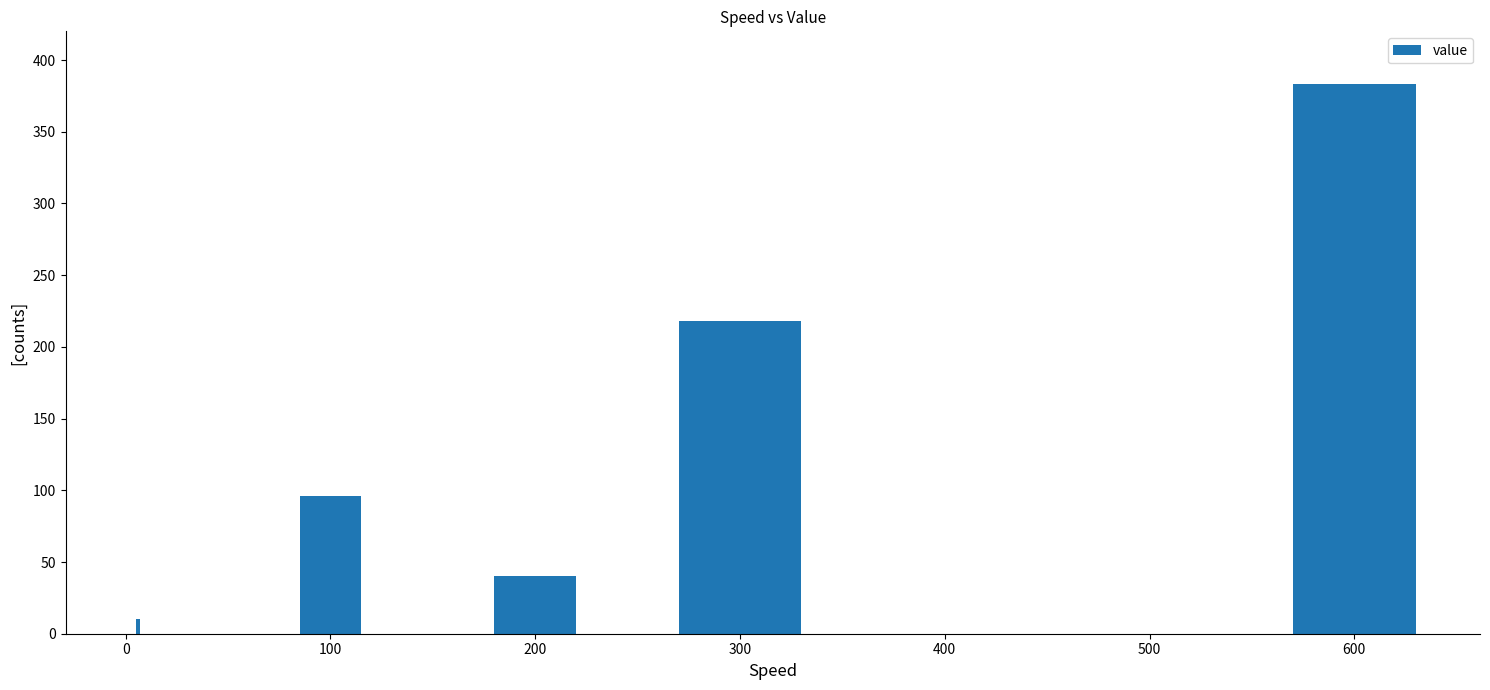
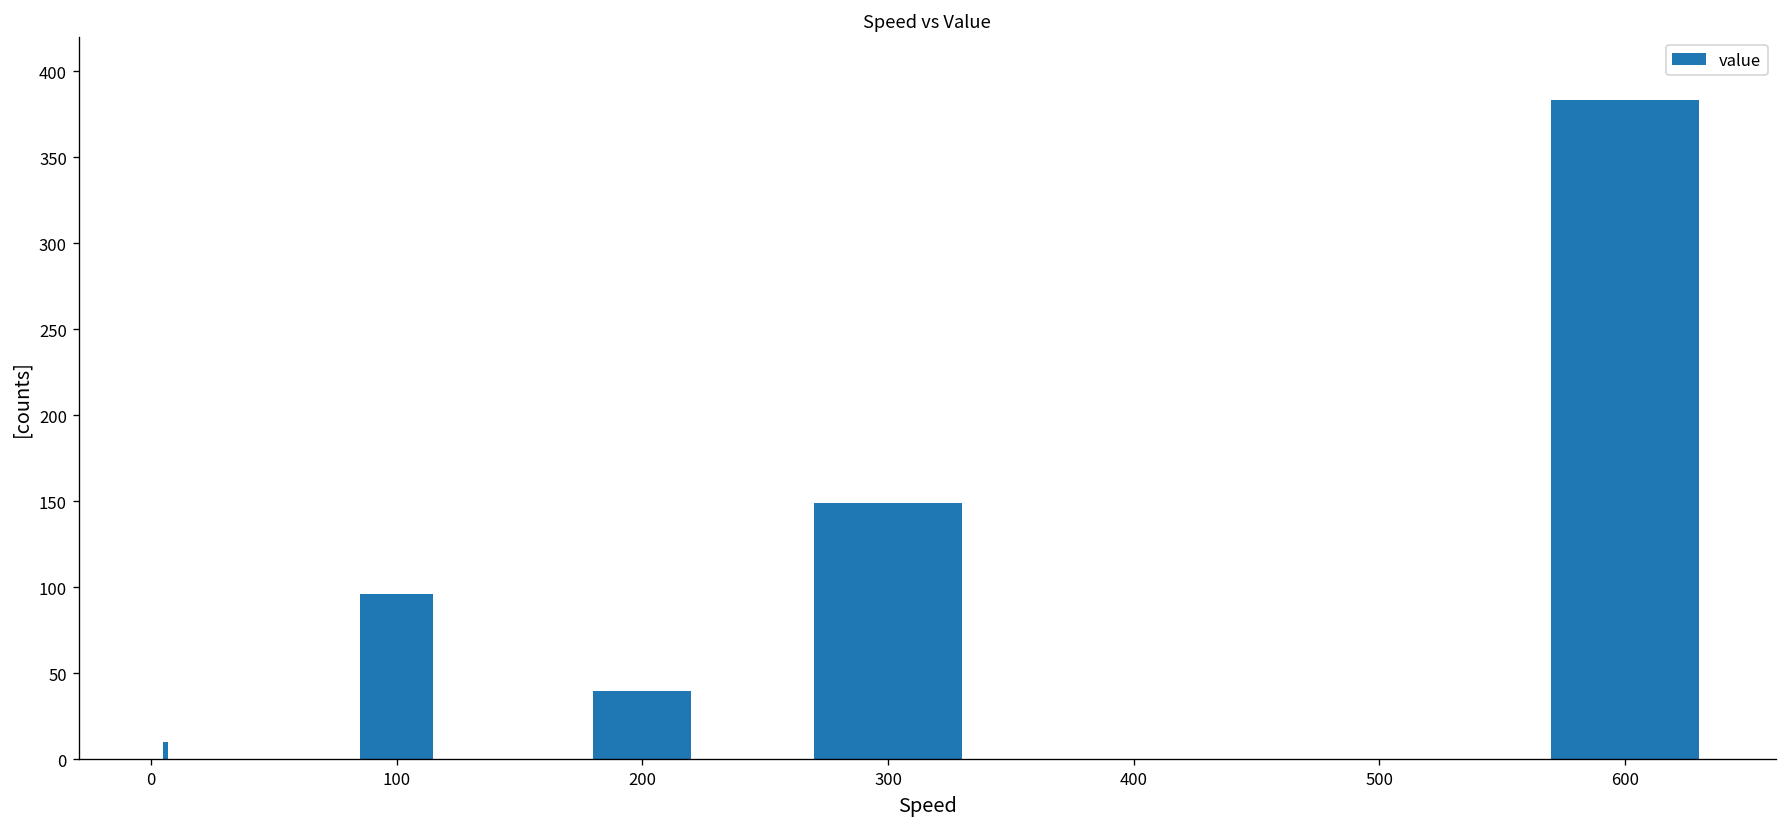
  {
    "100": 96,
    "200": 40,
-   "300": 218,
+   "300": 149,
    "600": 383
  }
